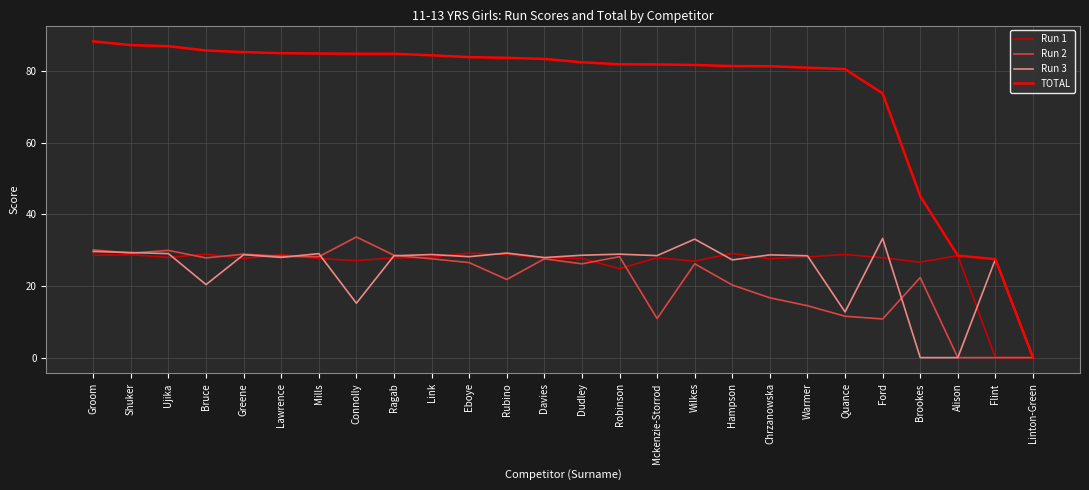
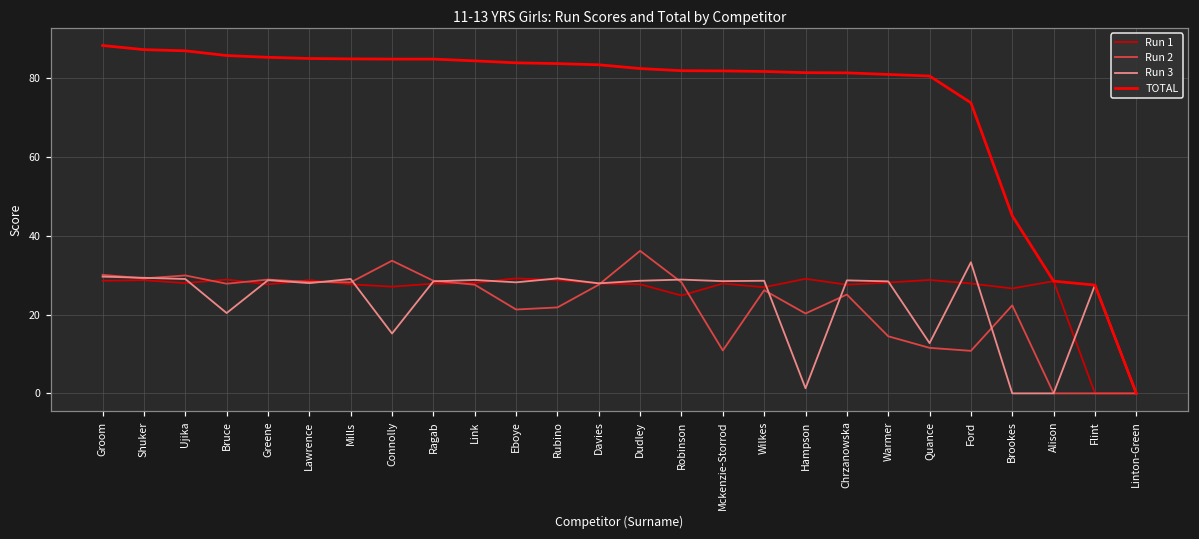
  {
    "Run 2": {
      "Ujika": 30,
      "Bruce": 28,
      "Connolly": 34,
-     "Eboye": 27,
+     "Eboye": 21,
      "Rubino": 22,
-     "Dudley": 26,
+     "Dudley": 36,
      "Mckenzie-Storrod": 11,
      "Wilkes": 26,
      "Hampson": 20,
-     "Chrzanowska": 17,
+     "Chrzanowska": 25,
      "Warmer": 15,
      "Quance": 12,
      "Ford": 11,
      "Brookes": 22
    },
    "Run 3": {
      "Ujika": 29,
      "Bruce": 20,
      "Mills": 29,
      "Connolly": 15,
      "Link": 29,
      "Eboye": 28,
      "Dudley": 29,
-     "Wilkes": 33,
-     "Hampson": 27,
+     "Wilkes": 29,
+     "Hampson": 1,
      "Chrzanowska": 29,
      "Quance": 13,
      "Ford": 33,
      "Brookes": 0
    }
  }
